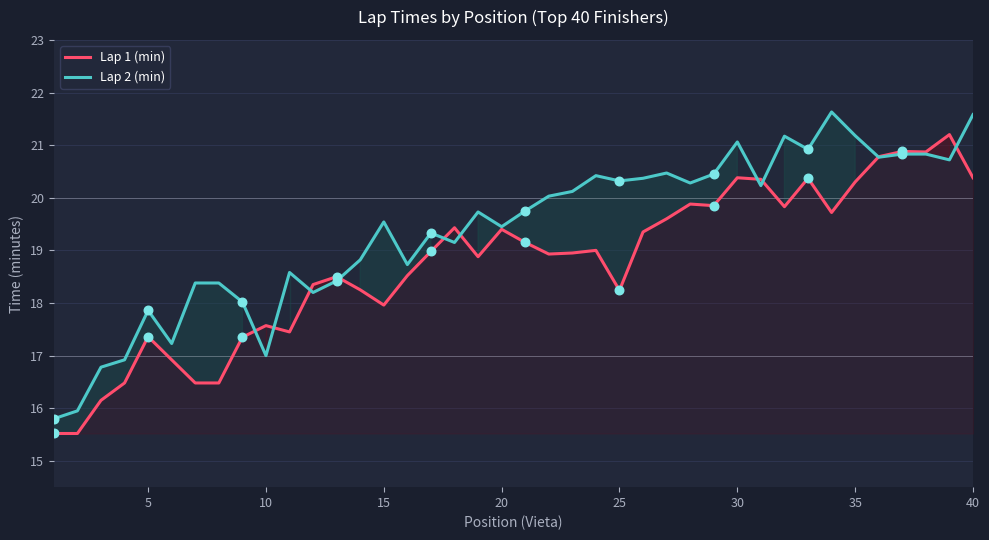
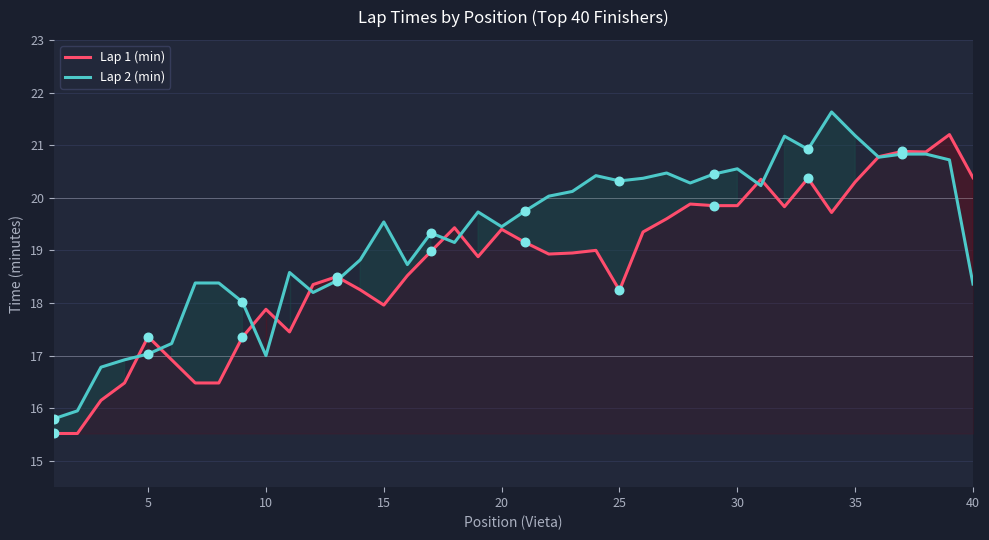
  {
    "Lap 1 (min)": {
-     "10": 17.6,
+     "10": 17.9,
      "15": 18.0,
      "20": 19.4,
-     "30": 20.4,
+     "30": 19.9,
      "35": 20.3,
      "40": 20.4
    },
    "Lap 2 (min)": {
-     "5": 17.9,
+     "5": 17.0,
      "10": 17.0,
      "15": 19.5,
      "20": 19.5,
-     "30": 21.1,
+     "30": 20.6,
      "35": 21.2,
-     "40": 21.6
+     "40": 18.4
    }
  }
